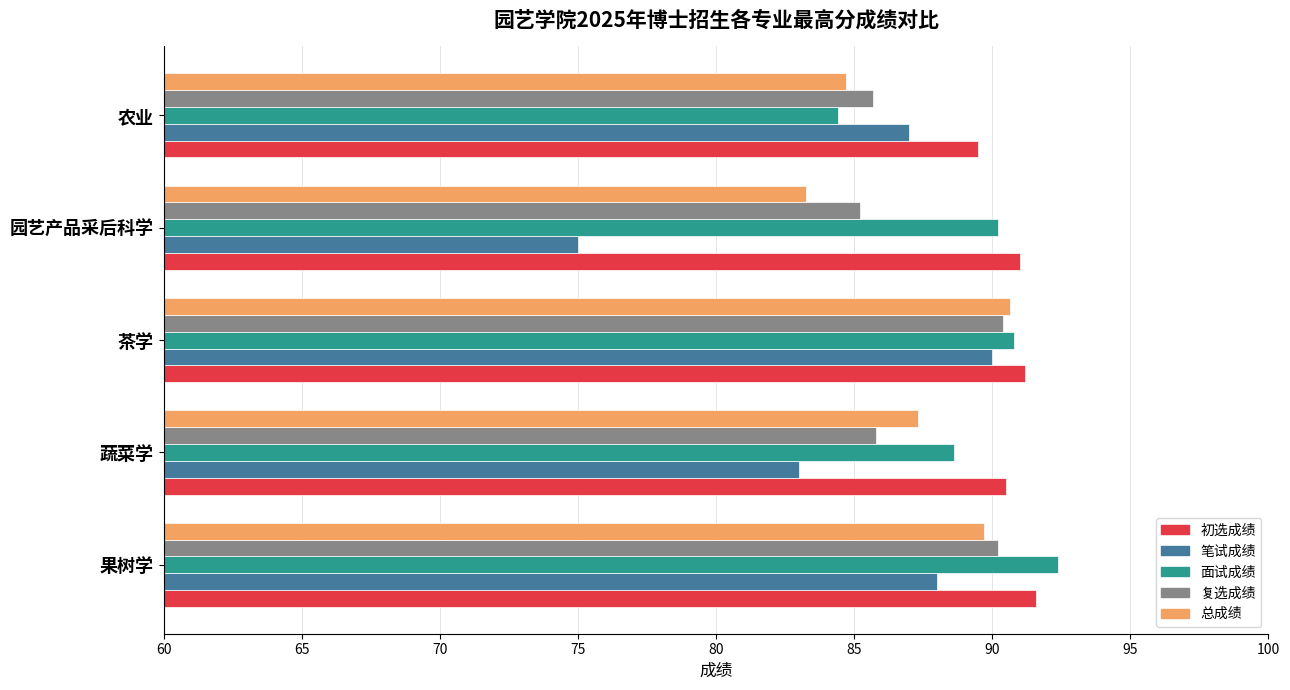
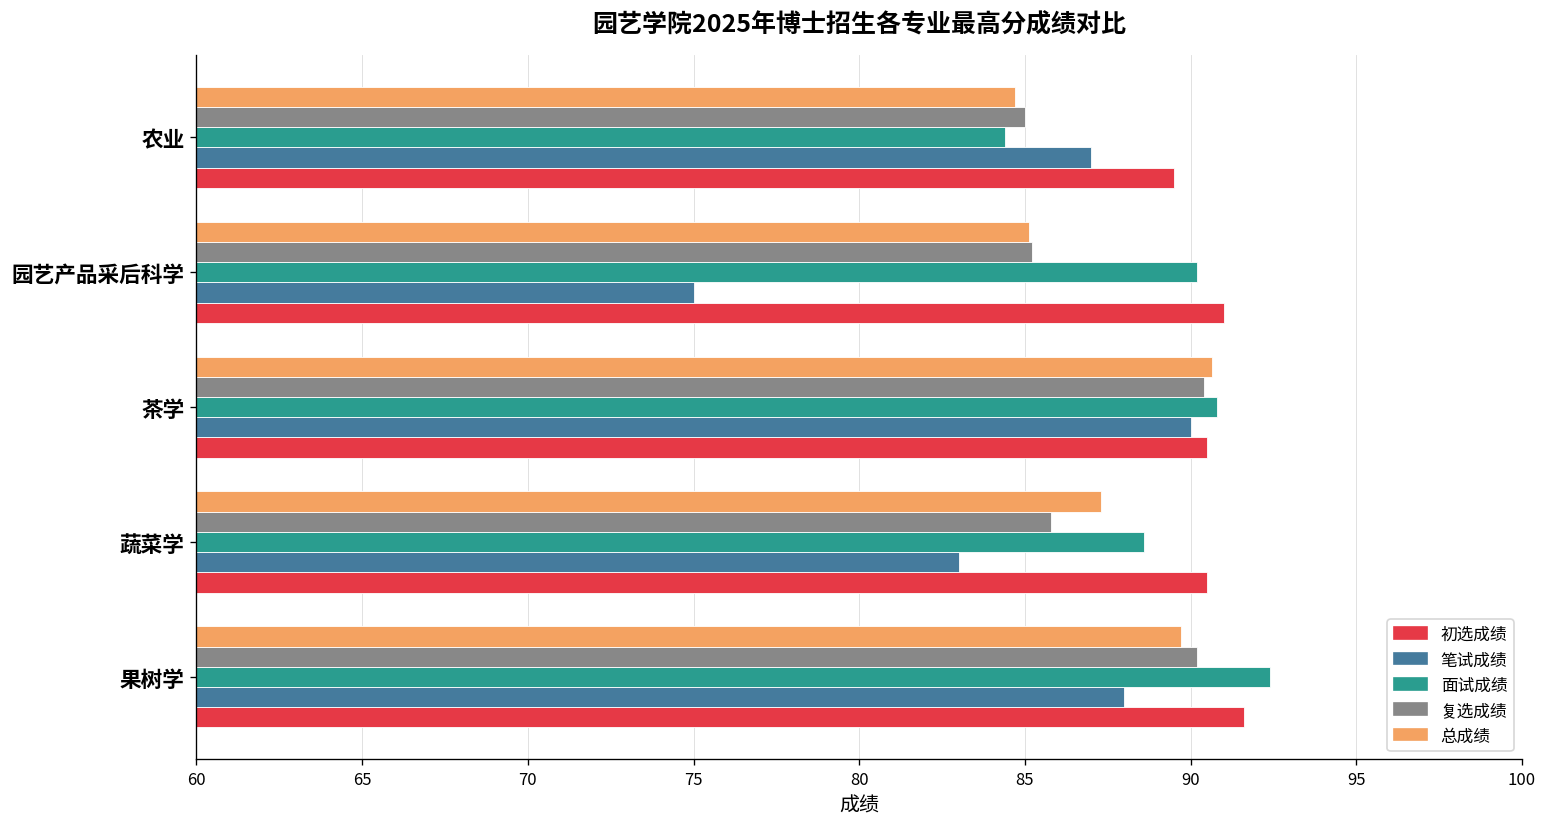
  {
    "初选成绩": {
      "农业": 89.5,
      "园艺产品采后科学": 91.0,
-     "茶学": 91.2,
+     "茶学": 90.5,
      "蔬菜学": 90.5,
      "果树学": 91.6
    },
    "复选成绩": {
-     "农业": 85.7,
+     "农业": 85.0,
      "园艺产品采后科学": 85.2,
      "茶学": 90.4,
      "蔬菜学": 85.8,
      "果树学": 90.2
    },
    "总成绩": {
      "农业": 84.7,
-     "园艺产品采后科学": 83.3,
+     "园艺产品采后科学": 85.1,
      "茶学": 90.6,
      "蔬菜学": 87.3,
      "果树学": 89.7
    }
  }
